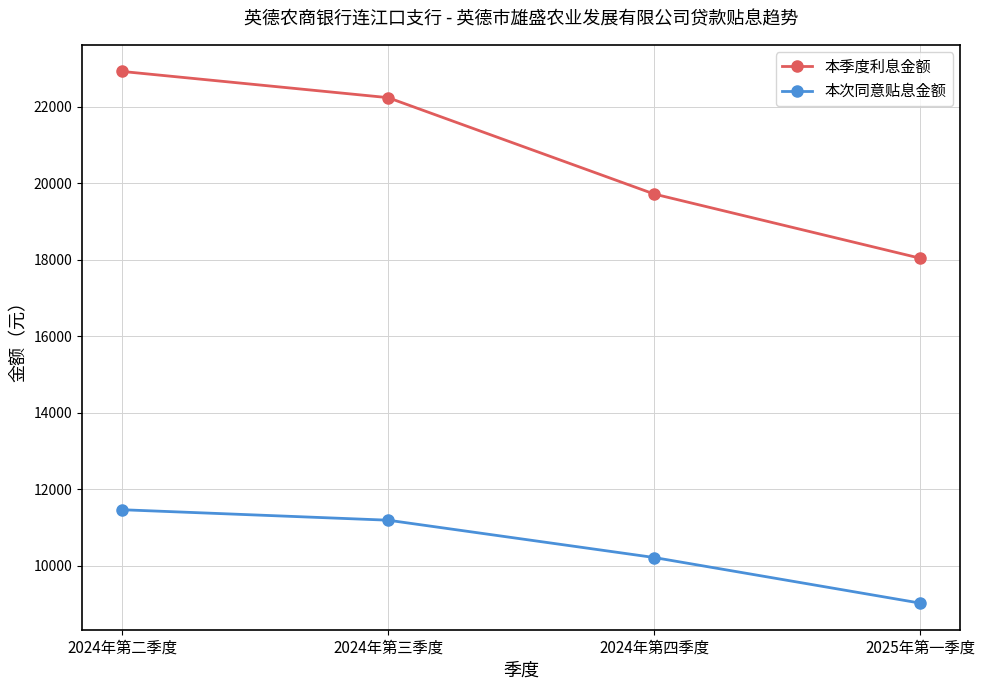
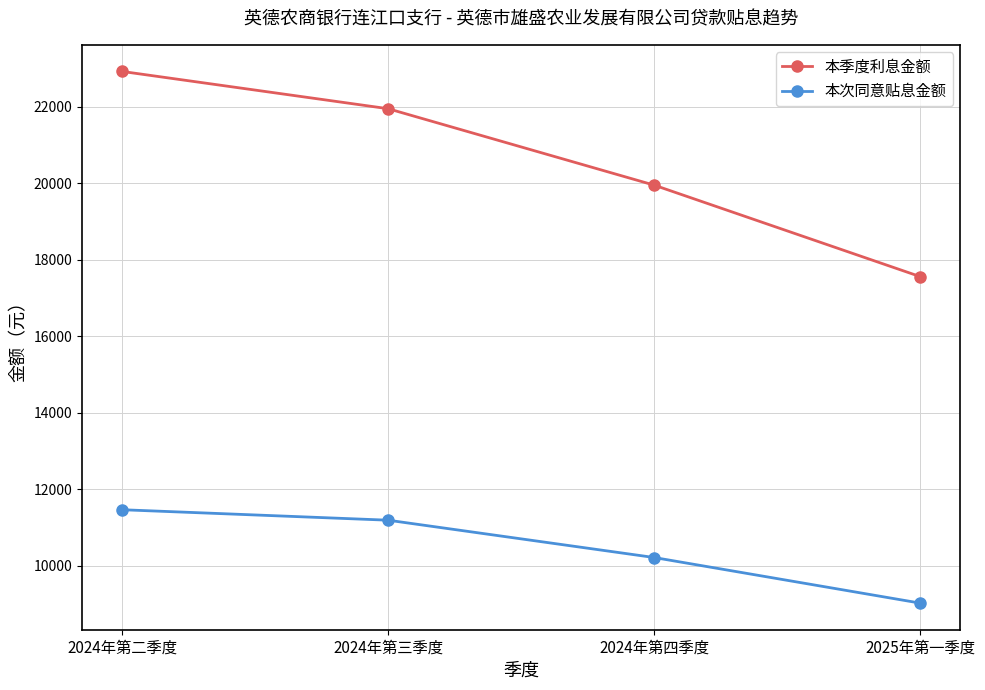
  {
    "本季度利息金额": {
      "2024年第二季度": 22900,
-     "2024年第三季度": 22200,
-     "2024年第四季度": 19700,
-     "2025年第一季度": 18000
+     "2024年第三季度": 21900,
+     "2024年第四季度": 19900,
+     "2025年第一季度": 17600
    },
    "本次同意贴息金额": {
      "2024年第二季度": 11500,
      "2024年第三季度": 11200,
      "2024年第四季度": 10200,
      "2025年第一季度": 9000
    }
  }
